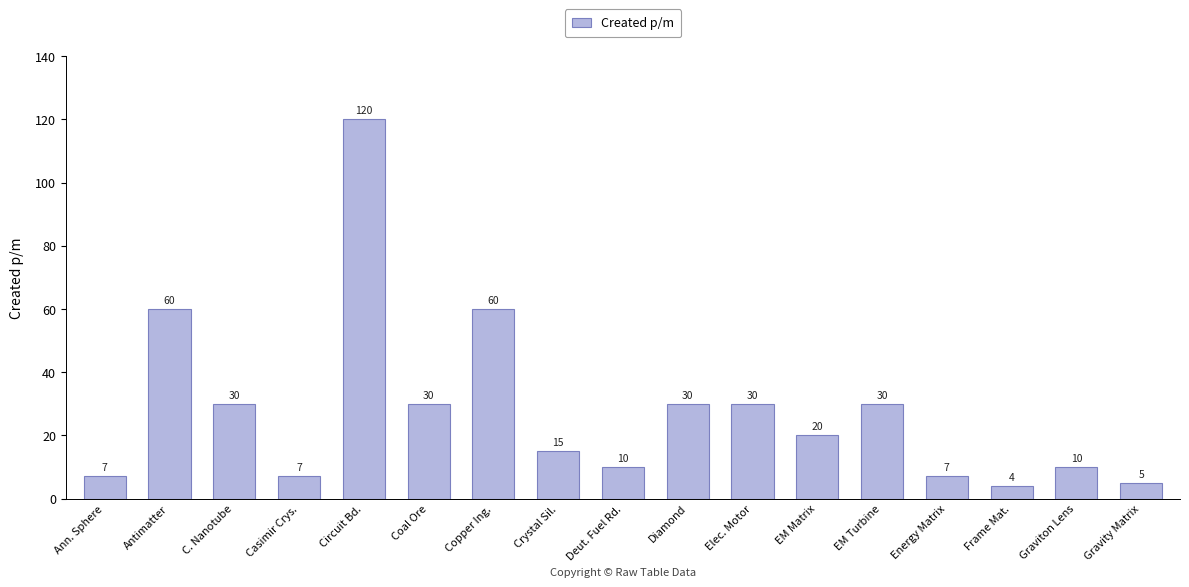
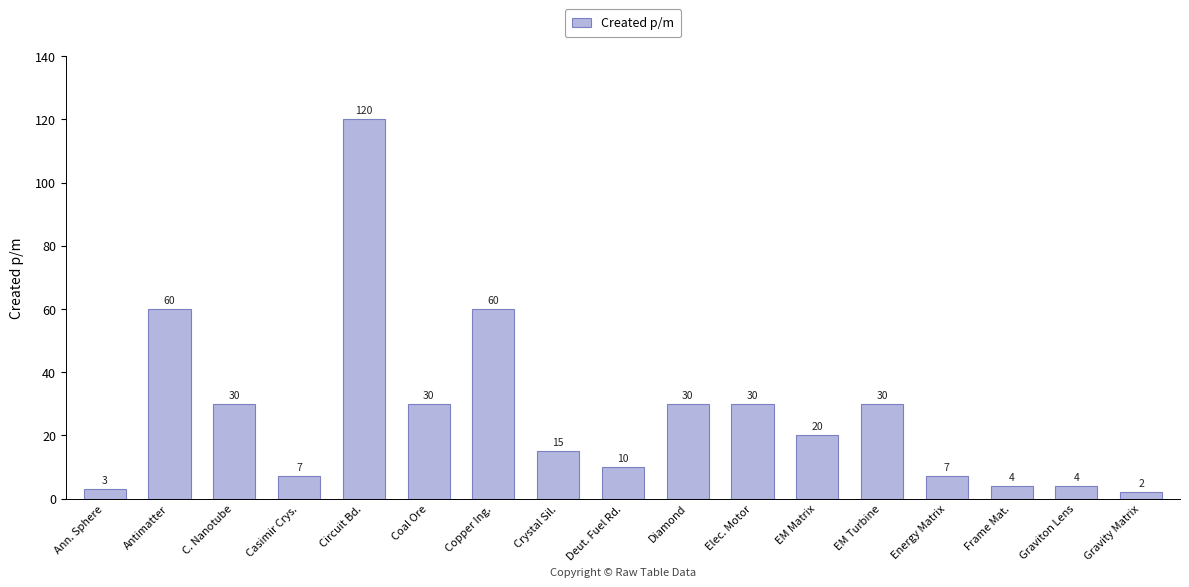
  {
-   "Ann. Sphere": 7,
+   "Ann. Sphere": 3,
    "Antimatter": 60,
    "C. Nanotube": 30,
    "Casimir Crys.": 7,
    "Circuit Bd.": 120,
    "Coal Ore": 30,
    "Copper Ing.": 60,
    "Crystal Sil.": 15,
    "Deut. Fuel Rd.": 10,
    "Diamond": 30,
    "Elec. Motor": 30,
    "EM Matrix": 20,
    "EM Turbine": 30,
    "Energy Matrix": 7,
    "Frame Mat.": 4,
-   "Graviton Lens": 10,
-   "Gravity Matrix": 5
+   "Graviton Lens": 4,
+   "Gravity Matrix": 2
  }
